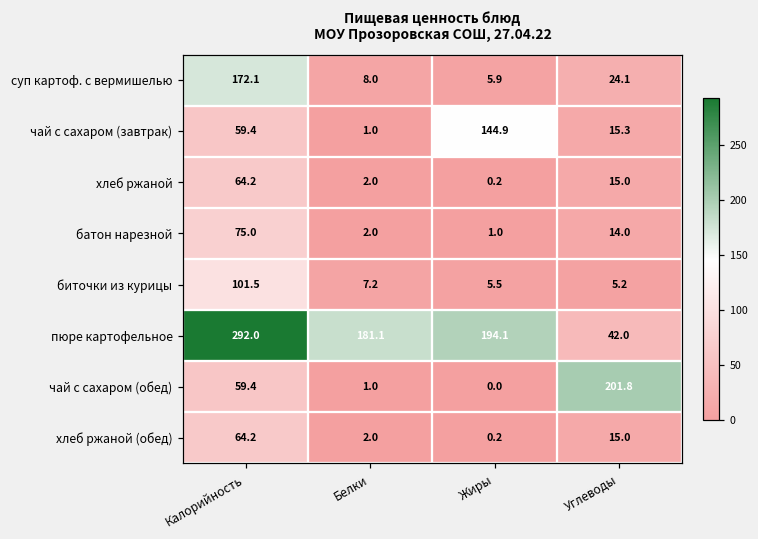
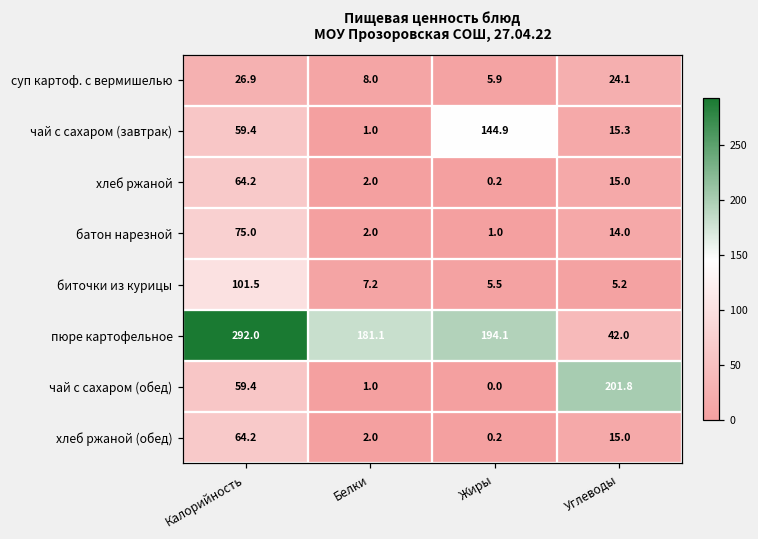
  {
    "суп картоф. с вермишелью": {
-     "Калорийность": 172.1,
+     "Калорийность": 26.9,
      "Белки": 8.0,
      "Жиры": 5.9,
      "Углеводы": 24.1
    },
    "чай с сахаром (завтрак)": {
      "Калорийность": 59.4,
      "Белки": 1.0,
      "Жиры": 144.9,
      "Углеводы": 15.3
    },
    "хлеб ржаной": {
      "Калорийность": 64.2,
      "Белки": 2.0,
      "Жиры": 0.2,
      "Углеводы": 15.0
    },
    "батон нарезной": {
      "Калорийность": 75.0,
      "Белки": 2.0,
      "Жиры": 1.0,
      "Углеводы": 14.0
    },
    "биточки из курицы": {
      "Калорийность": 101.5,
      "Белки": 7.2,
      "Жиры": 5.5,
      "Углеводы": 5.2
    },
    "пюре картофельное": {
      "Калорийность": 292.0,
      "Белки": 181.1,
      "Жиры": 194.1,
      "Углеводы": 42.0
    },
    "чай с сахаром (обед)": {
      "Калорийность": 59.4,
      "Белки": 1.0,
      "Жиры": 0.0,
      "Углеводы": 201.8
    },
    "хлеб ржаной (обед)": {
      "Калорийность": 64.2,
      "Белки": 2.0,
      "Жиры": 0.2,
      "Углеводы": 15.0
    }
  }
